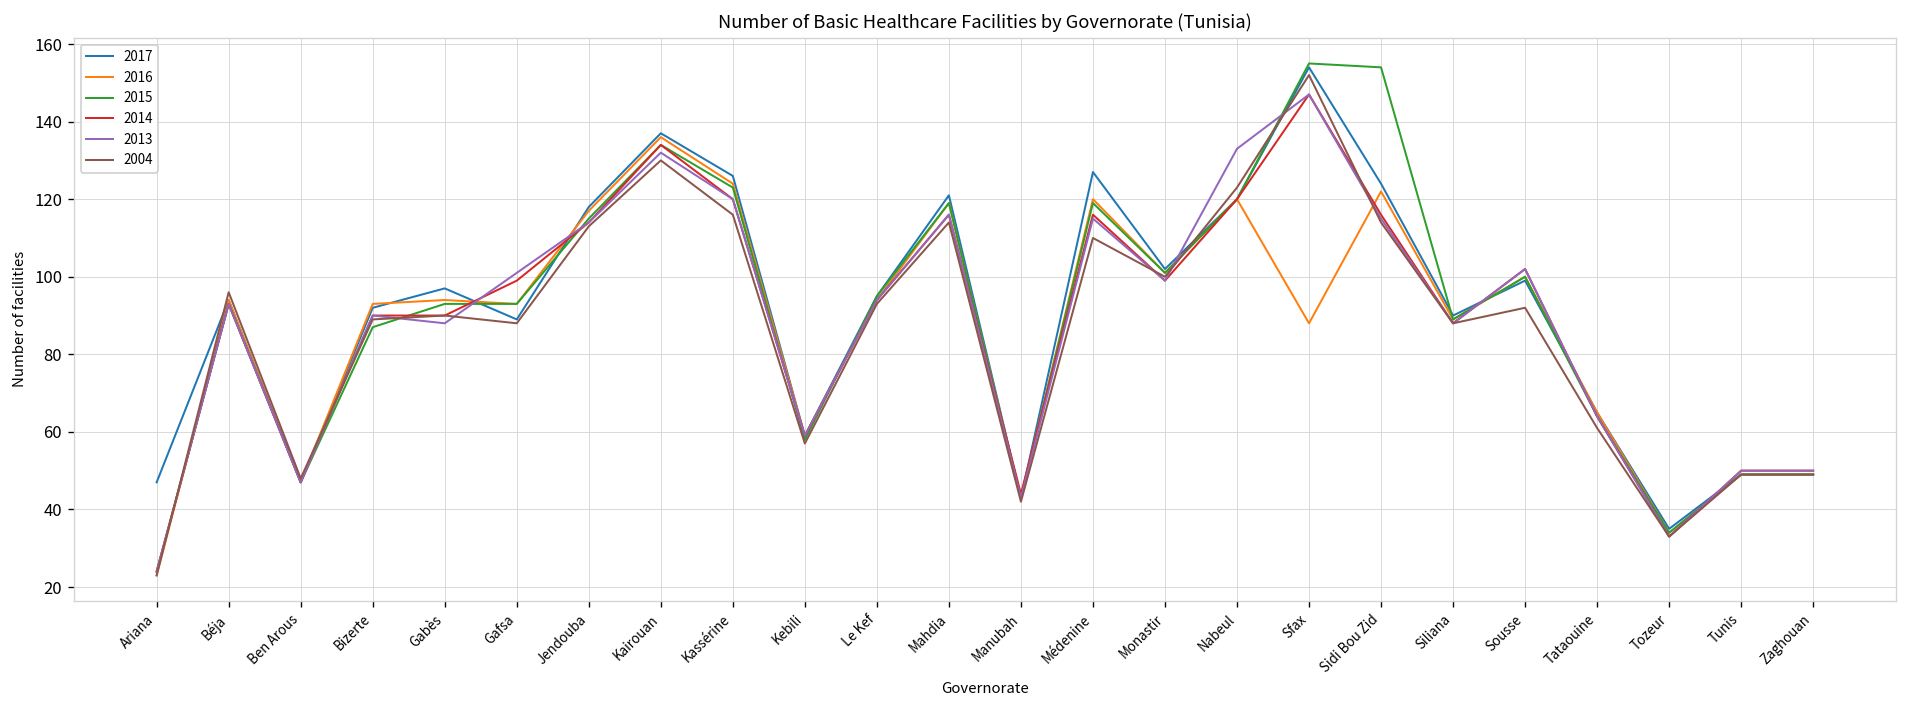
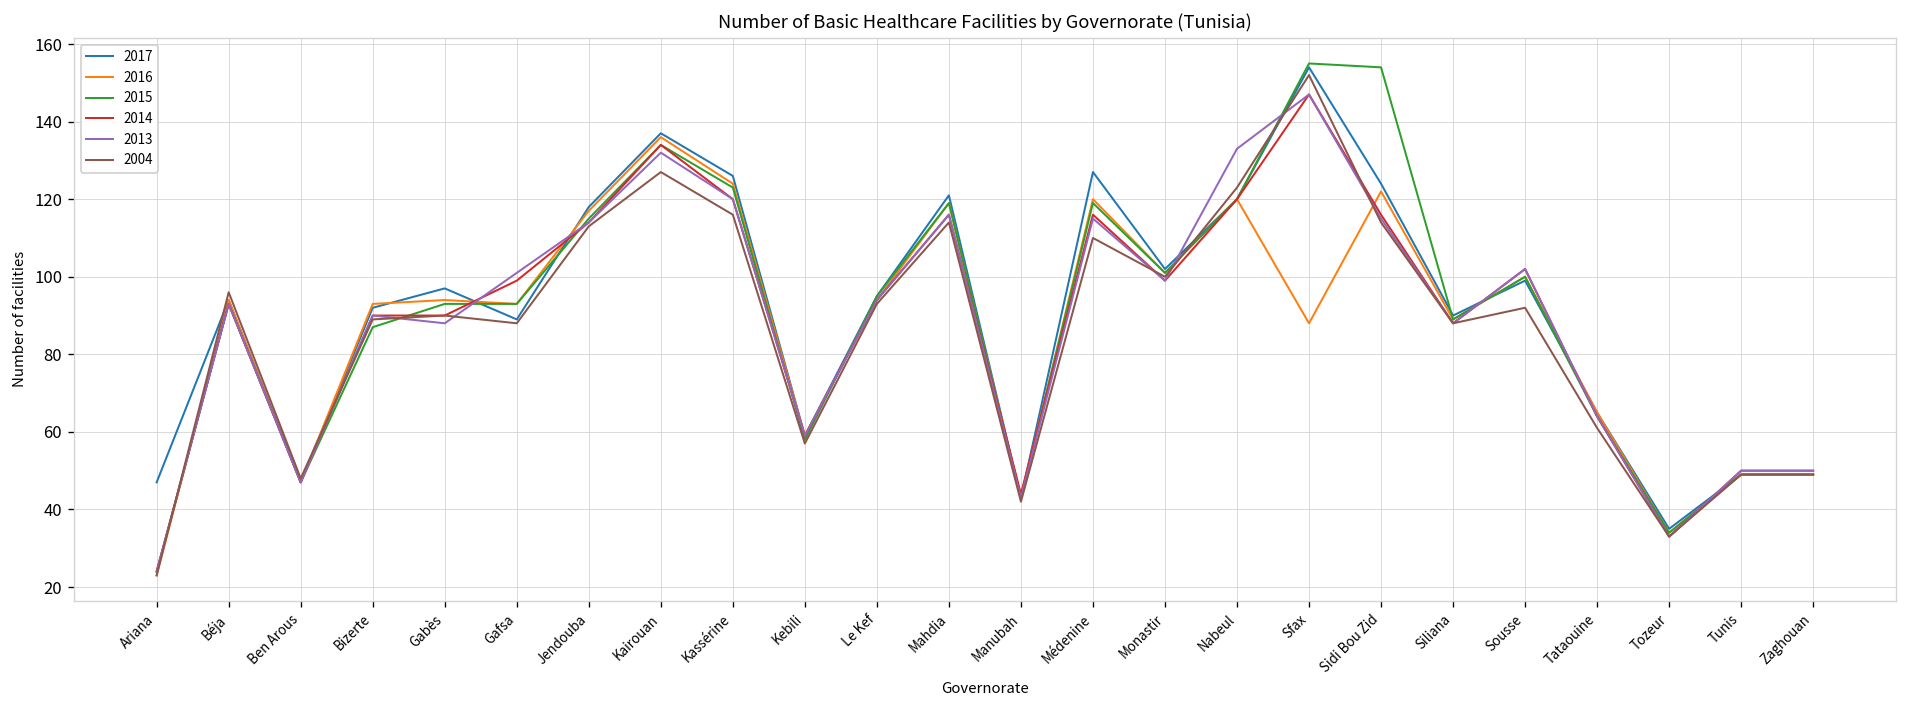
  {
    "2017": {
      "Ariana": 47,
      "Bizerte": 92,
      "Gabès": 97,
      "Gafsa": 89,
      "Jendouba": 118,
      "Kairouan": 137,
      "Kassérine": 126,
      "Mahdia": 121,
      "Médenine": 127,
      "Monastir": 102,
      "Sfax": 154,
      "Sidi Bou Zid": 124,
      "Siliana": 90,
      "Sousse": 99,
      "Tozeur": 35
    },
    "2016": {
      "Bizerte": 93,
      "Gabès": 94,
      "Jendouba": 117,
      "Kairouan": 136,
      "Kassérine": 124,
      "Médenine": 120,
      "Sfax": 88,
      "Sidi Bou Zid": 122
    },
    "2015": {
      "Bizerte": 87,
      "Gabès": 93,
      "Jendouba": 115,
      "Kassérine": 123,
      "Kebili": 58,
      "Médenine": 119,
      "Sfax": 155,
      "Sidi Bou Zid": 154
    },
    "2014": {
      "Gafsa": 99,
      "Manubah": 44,
      "Médenine": 116,
      "Sidi Bou Zid": 116
    },
    "2013": {
      "Gabès": 88,
      "Gafsa": 101,
      "Kairouan": 132,
      "Médenine": 115,
      "Nabeul": 133,
      "Sidi Bou Zid": 115
    },
    "2004": {
      "Béja": 96,
      "Ben Arous": 48,
      "Bizerte": 89,
      "Gafsa": 88,
      "Jendouba": 113,
-     "Kairouan": 130,
+     "Kairouan": 127,
      "Kassérine": 116,
      "Kebili": 57,
      "Le Kef": 93,
      "Mahdia": 114,
      "Manubah": 42,
      "Médenine": 110,
      "Monastir": 100,
      "Nabeul": 123,
      "Sfax": 152,
      "Sidi Bou Zid": 114,
      "Sousse": 92,
      "Tataouine": 61
    }
  }
